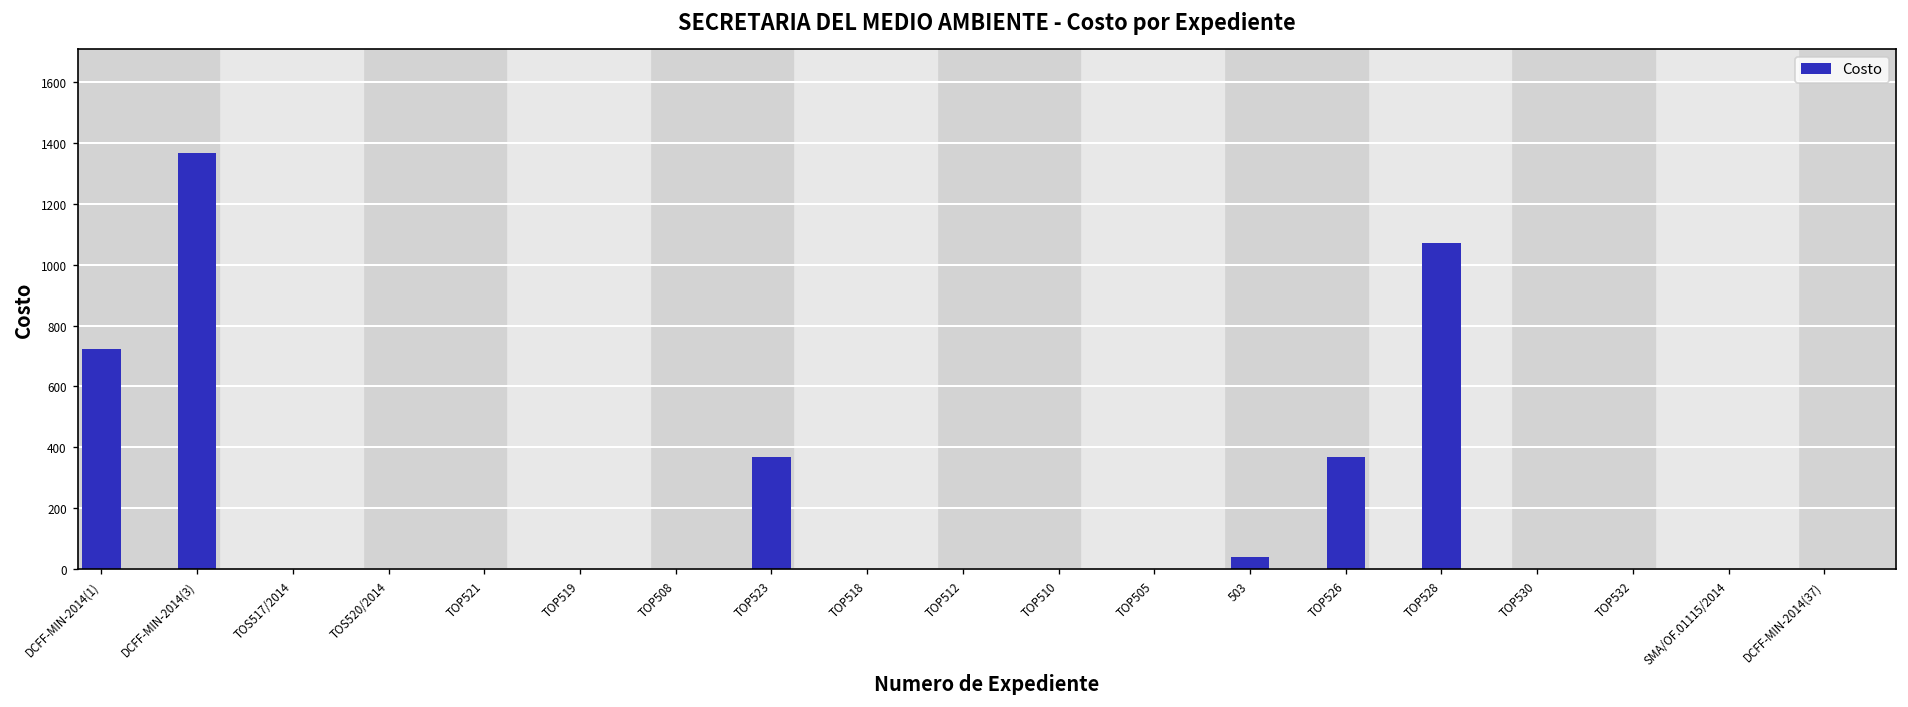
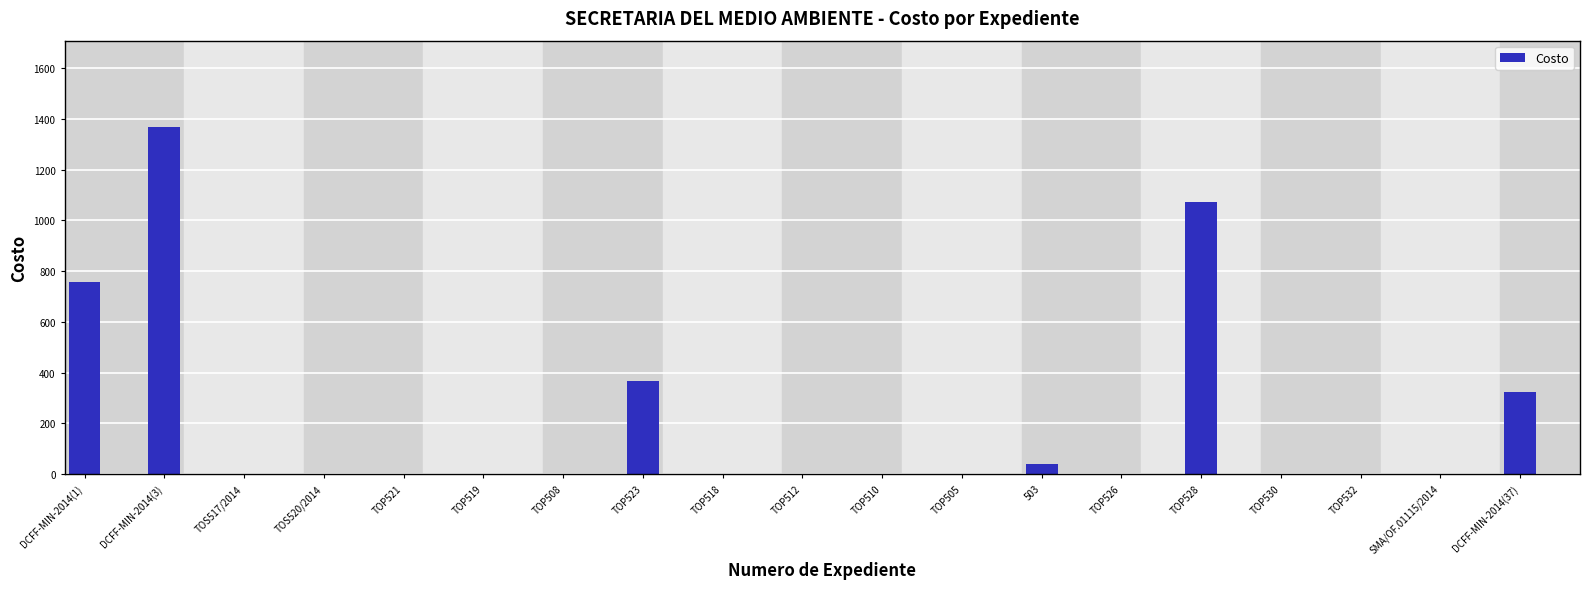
  {
-   "DCFF-MIN-2014(1)": 720,
+   "DCFF-MIN-2014(1)": 760,
    "DCFF-MIN-2014(3)": 1370,
    "TOS517/2014": 0,
    "TOS520/2014": 0,
    "TOP521": 0,
    "TOP519": 0,
    "TOP508": 0,
    "TOP523": 370,
    "TOP518": 0,
    "TOP512": 0,
    "TOP510": 0,
    "TOP505": 0,
    "503": 40,
-   "TOP526": 370,
+   "TOP526": 0,
    "TOP528": 1070,
    "TOP530": 0,
    "TOP532": 0,
    "SMA/OF.01115/2014": 0,
-   "DCFF-MIN-2014(37)": 0
+   "DCFF-MIN-2014(37)": 320
  }
